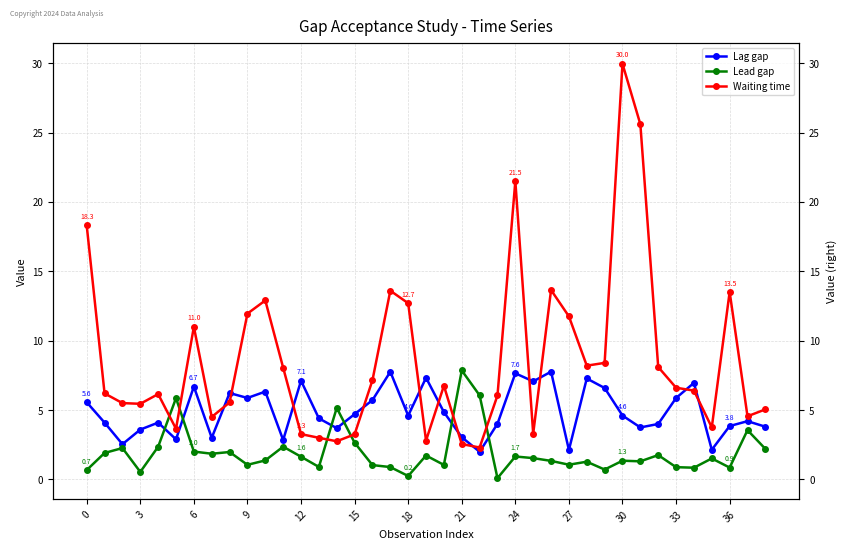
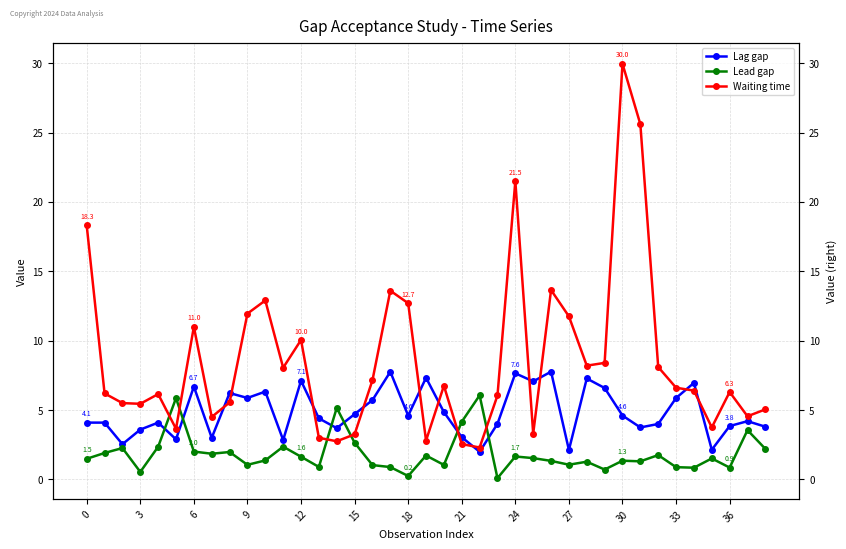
  {
    "Lag gap": {
-     "0": 5.6,
+     "0": 4.1,
      "6": 6.7,
      "12": 7.1,
      "18": 4.6,
      "24": 7.6,
      "30": 4.6,
      "36": 3.8
    },
    "Lead gap": {
-     "0": 0.7,
+     "0": 1.5,
      "6": 2.0,
      "12": 1.6,
      "18": 0.2,
-     "21": 7.9,
+     "21": 4.2,
      "24": 1.7,
      "30": 1.3,
      "36": 0.9
    },
    "Waiting time": {
      "0": 18.3,
      "6": 11.0,
-     "12": 3.3,
+     "12": 10.0,
      "18": 12.7,
      "24": 21.5,
      "30": 30.0,
-     "36": 13.5
+     "36": 6.3
    }
  }
